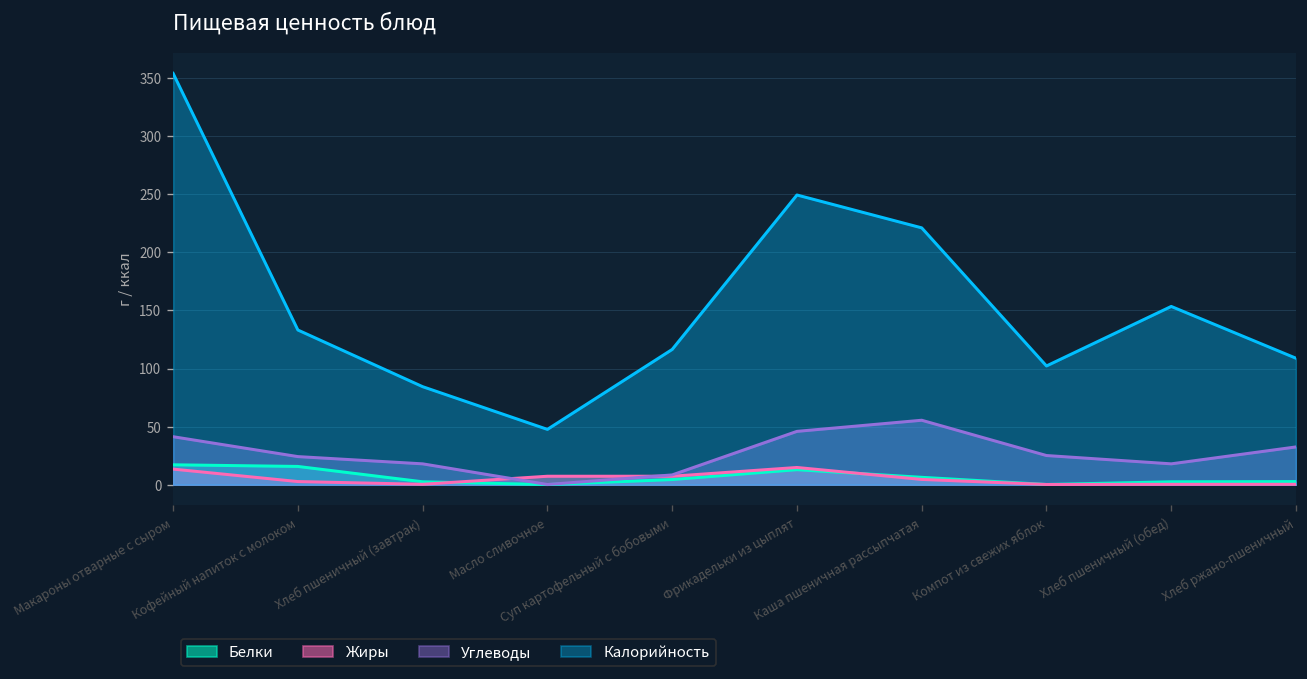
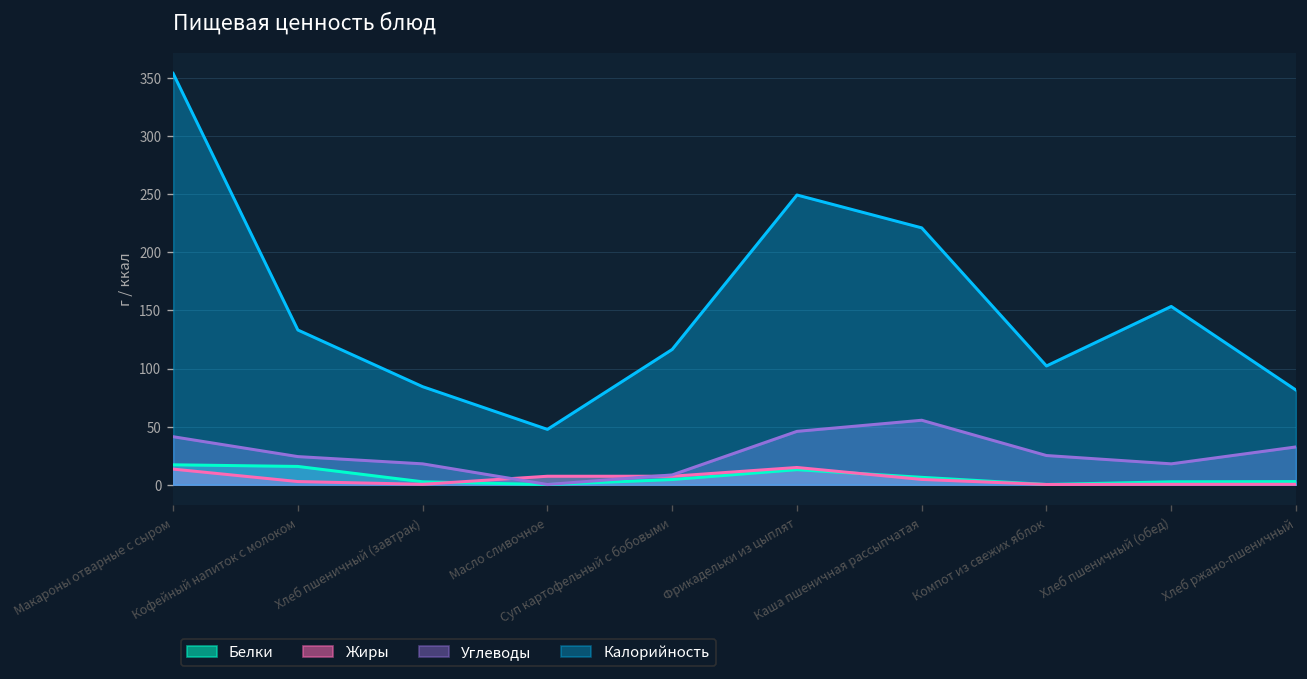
  {
    "Белки": {
      "Макароны отварные с сыром": 20,
      "Кофейный напиток с молоком": 20,
      "Суп картофельный с бобовыми": 0
    },
    "Жиры": {
      "Макароны отварные с сыром": 10,
      "Кофейный напиток с молоком": 0,
      "Масло сливочное": 10
    },
    "Углеводы": {
      "Макароны отварные с сыром": 40,
      "Кофейный напиток с молоком": 20,
      "Хлеб пшеничный (завтрак)": 20,
      "Фрикадельки из цыплят": 50,
      "Каша пшеничная рассыпчатая": 60,
      "Компот из свежих яблок": 30,
      "Хлеб пшеничный (обед)": 20,
      "Хлеб ржано-пшеничный": 30
    },
    "Калорийность": {
      "Макароны отварные с сыром": 350,
      "Кофейный напиток с молоком": 130,
      "Хлеб пшеничный (завтрак)": 80,
      "Масло сливочное": 50,
      "Суп картофельный с бобовыми": 120,
      "Фрикадельки из цыплят": 250,
      "Каша пшеничная рассыпчатая": 220,
      "Компот из свежих яблок": 100,
      "Хлеб пшеничный (обед)": 150,
-     "Хлеб ржано-пшеничный": 110
+     "Хлеб ржано-пшеничный": 80
    }
  }
